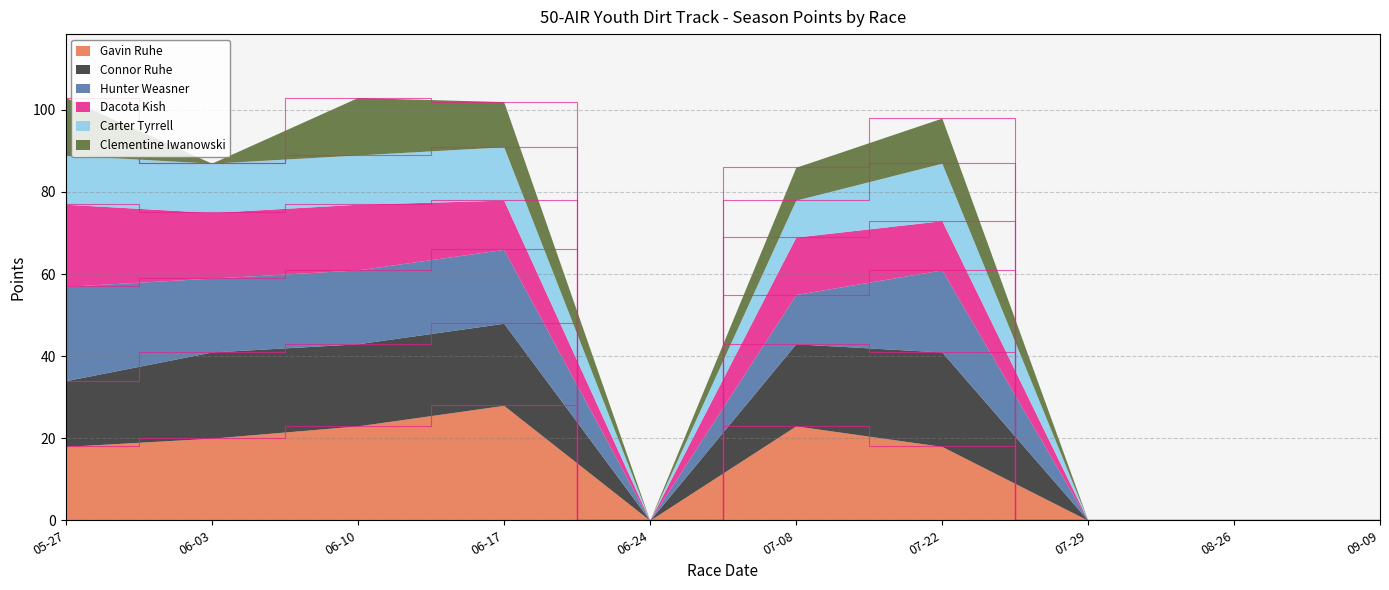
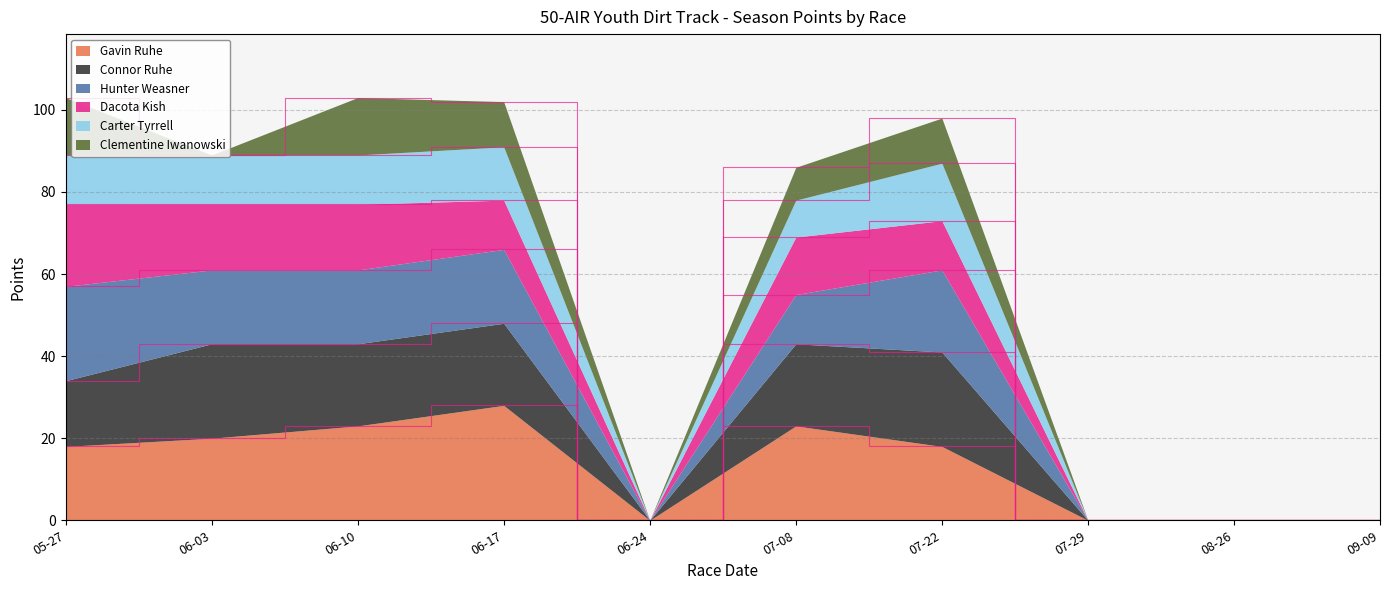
  {
    "Gavin Ruhe": {
      "05-27": 18,
      "06-03": 20,
      "06-10": 23,
      "06-17": 28,
      "07-08": 23,
      "07-22": 18
    },
    "Connor Ruhe": {
      "05-27": 16,
-     "06-03": 21,
+     "06-03": 23,
      "06-10": 20,
      "06-17": 20,
      "07-08": 20,
      "07-22": 23
    },
    "Hunter Weasner": {
      "05-27": 23,
      "06-03": 18,
      "06-10": 18,
      "06-17": 18,
      "07-08": 12,
      "07-22": 20
    },
    "Dacota Kish": {
      "05-27": 20,
      "06-03": 16,
      "06-10": 16,
      "06-17": 12,
      "07-08": 14,
      "07-22": 12
    },
    "Carter Tyrrell": {
      "05-27": 12,
      "06-10": 12,
      "06-17": 13,
      "07-08": 9,
      "07-22": 14
    },
    "Clementine Iwanowski": {
      "05-27": 14,
      "06-10": 14,
      "06-17": 11,
      "07-08": 8,
      "07-22": 11
    }
  }
